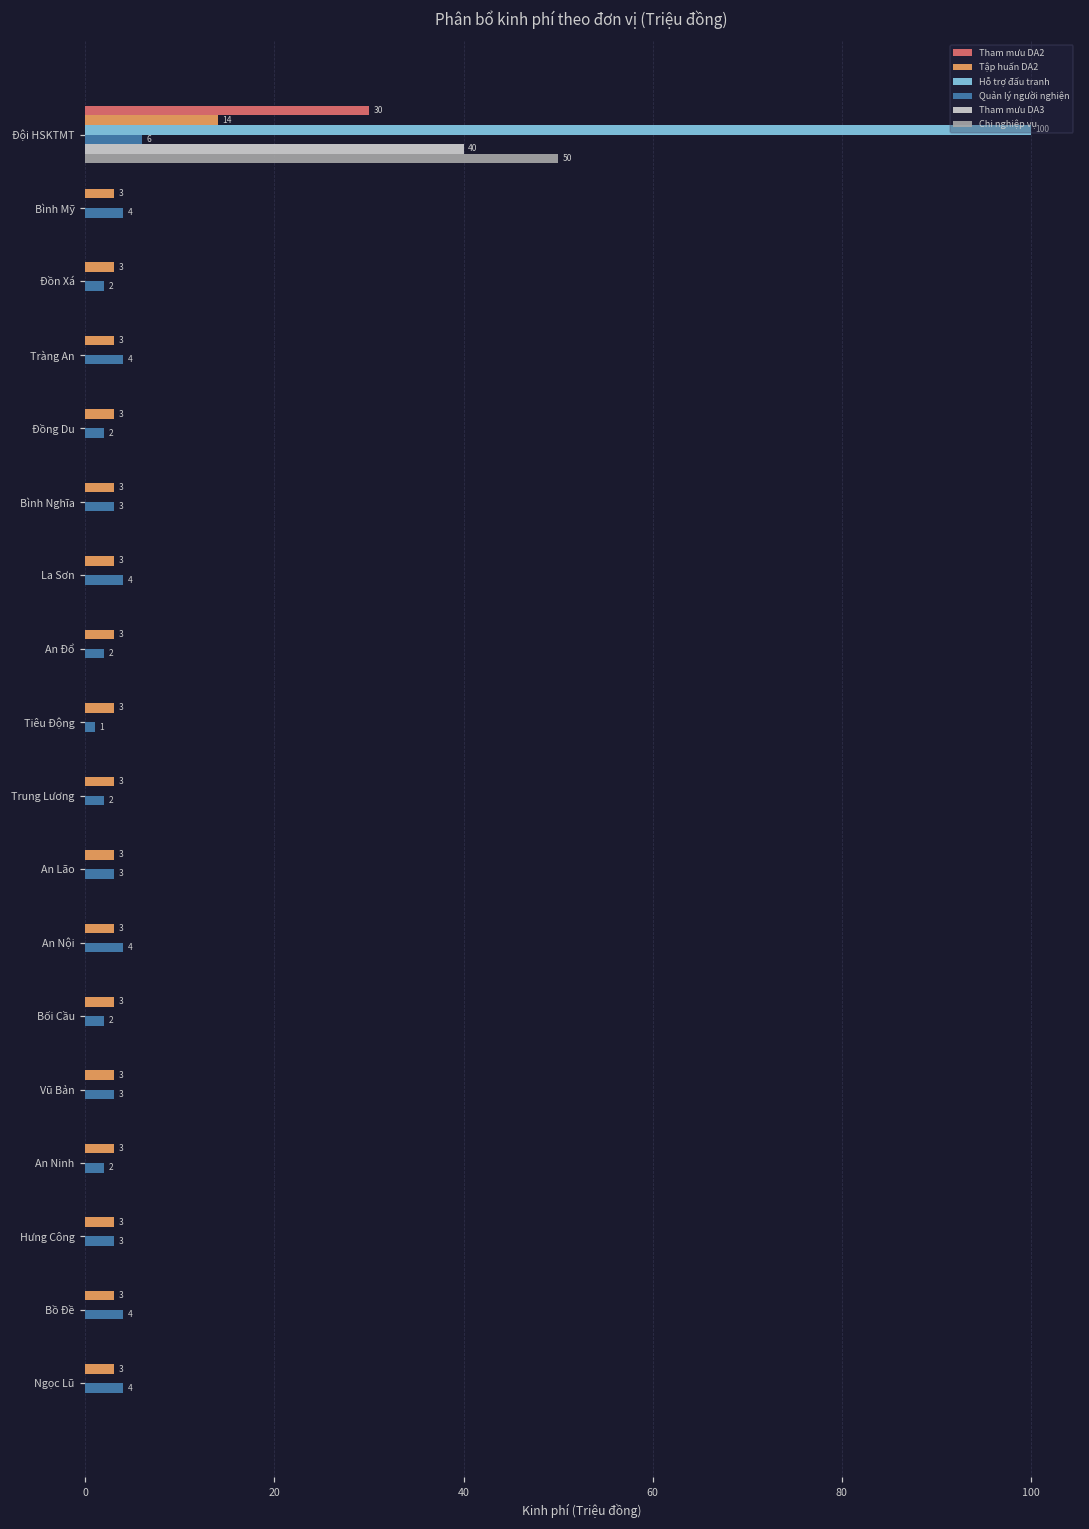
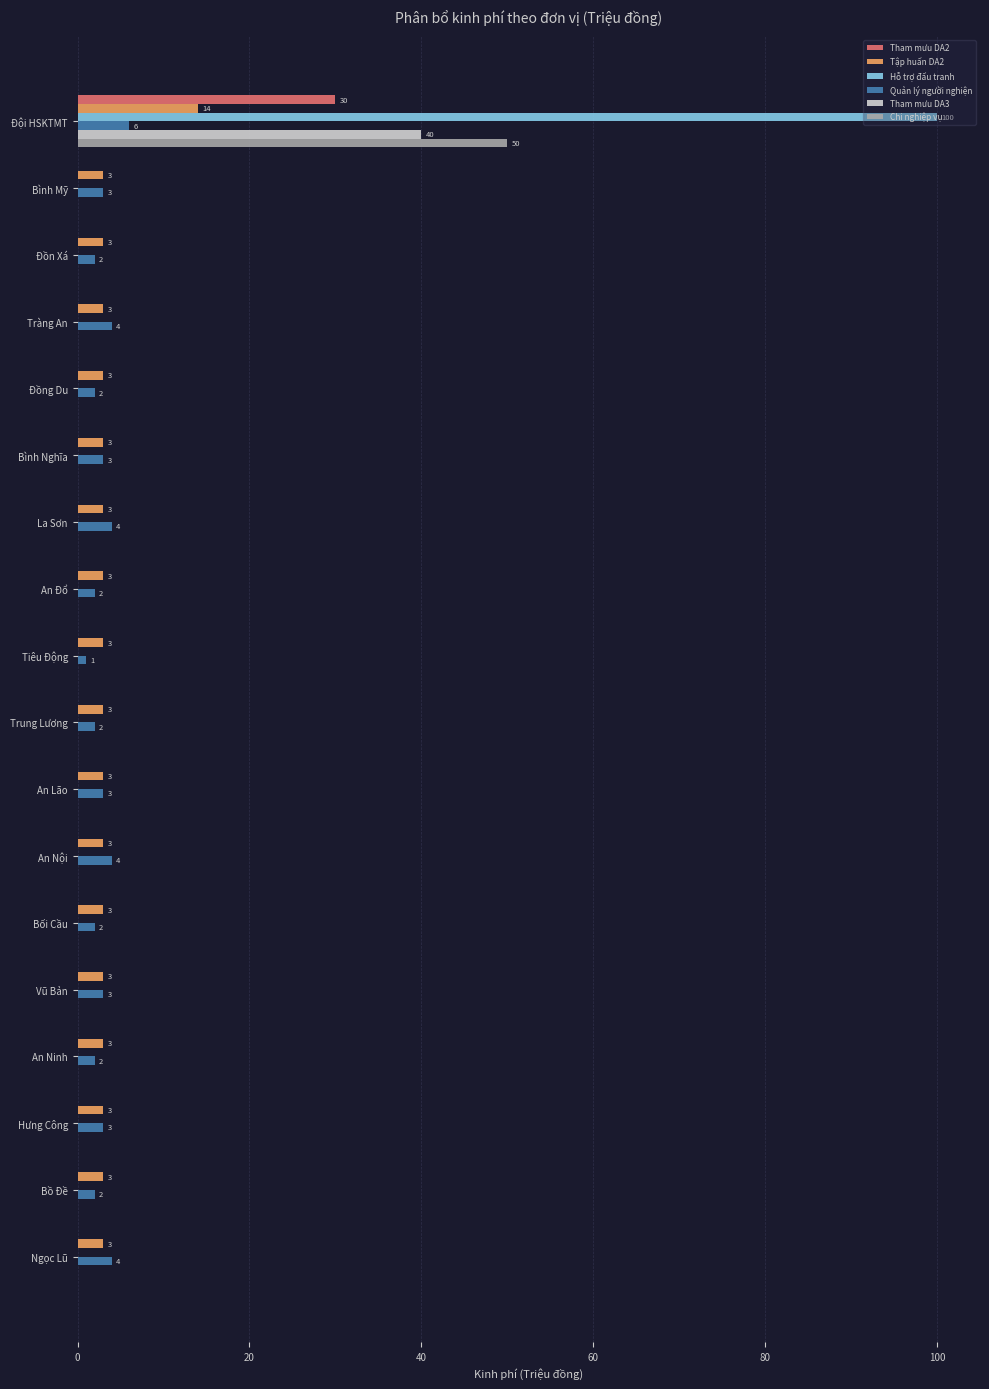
  {
    "Hỗ trợ đấu tranh": {
      "Bình Mỹ": 0,
      "Đồn Xá": 0,
      "Tràng An": 0,
      "Đồng Du": 0,
      "Bình Nghĩa": 0,
      "La Sơn": 0,
      "An Đổ": 0,
      "Tiêu Động": 0,
      "Trung Lương": 0,
      "An Lão": 0,
      "An Nội": 0,
      "Bối Cầu": 0,
      "Vũ Bản": 0,
      "An Ninh": 0,
      "Hưng Công": 0,
      "Bồ Đề": 0,
      "Ngọc Lũ": 0
    },
    "Quản lý người nghiện": {
      "Đội HSKTMT": 6,
-     "Bình Mỹ": 4,
+     "Bình Mỹ": 3,
      "Đồn Xá": 2,
      "Tràng An": 4,
      "Đồng Du": 2,
      "Bình Nghĩa": 3,
      "La Sơn": 4,
      "An Đổ": 2,
      "Tiêu Động": 1,
      "Trung Lương": 2,
      "An Lão": 3,
      "An Nội": 4,
      "Bối Cầu": 2,
      "Vũ Bản": 3,
      "An Ninh": 2,
      "Hưng Công": 3,
-     "Bồ Đề": 4,
+     "Bồ Đề": 2,
      "Ngọc Lũ": 4
    },
    "Tham mưu DA3": {
      "Đội HSKTMT": 40
    },
    "Chi nghiệp vụ": {
      "Đội HSKTMT": 50
    }
  }
